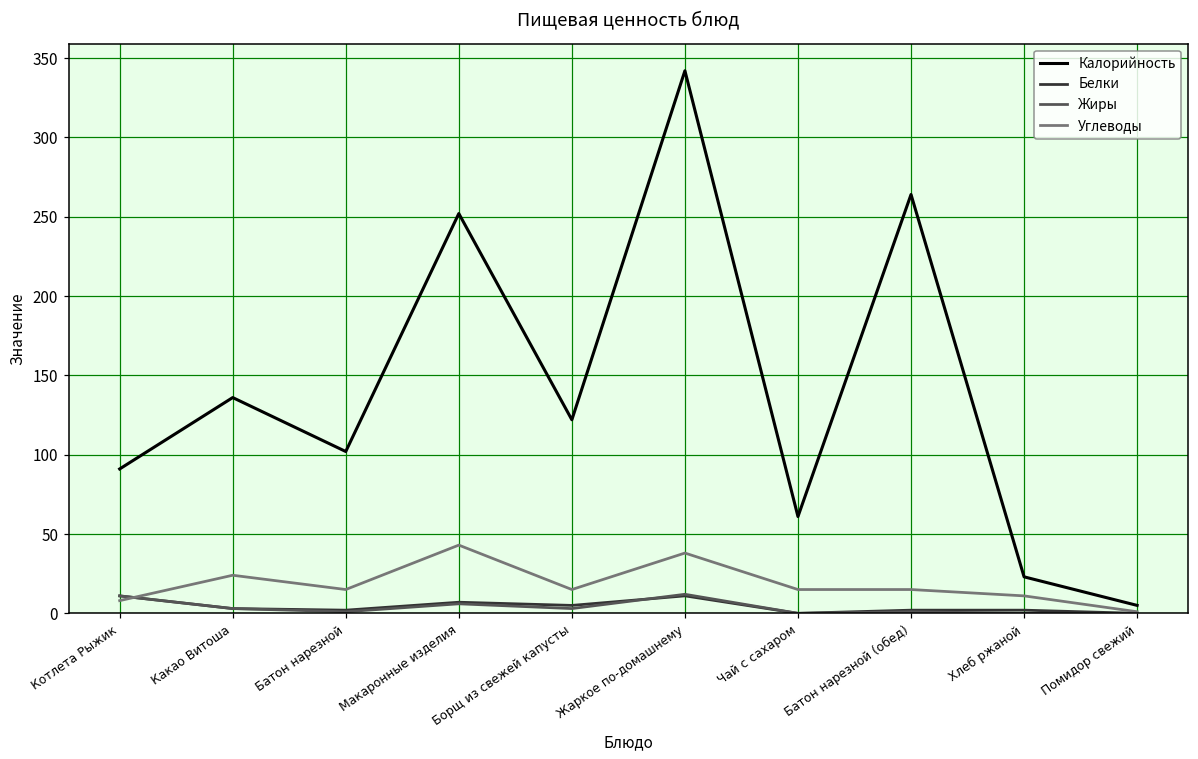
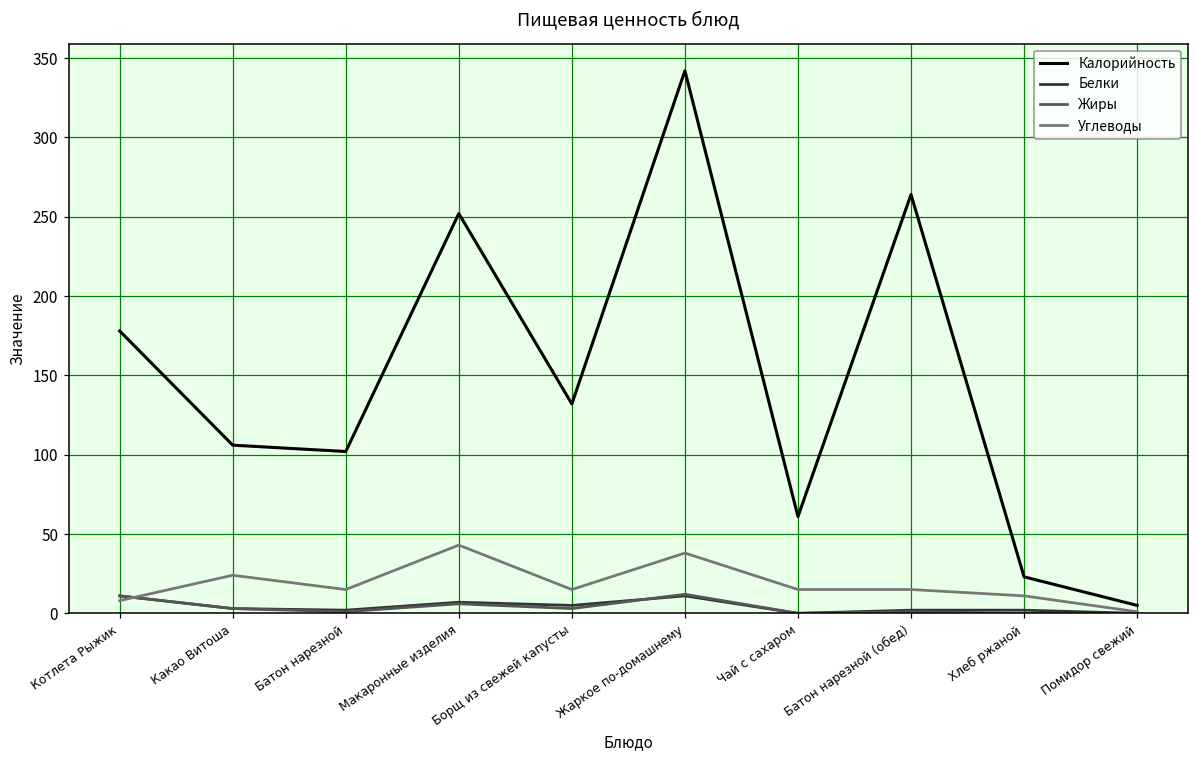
  {
    "Калорийность": {
-     "Котлета Рыжик": 91,
-     "Какао Витоша": 136,
+     "Котлета Рыжик": 178,
+     "Какао Витоша": 106,
      "Батон нарезной": 102,
      "Макаронные изделия": 252,
-     "Борщ из свежей капусты": 122,
+     "Борщ из свежей капусты": 132,
      "Жаркое по-домашнему": 342,
      "Чай с сахаром": 61,
      "Батон нарезной (обед)": 264,
      "Хлеб ржаной": 23,
      "Помидор свежий": 5
    }
  }
